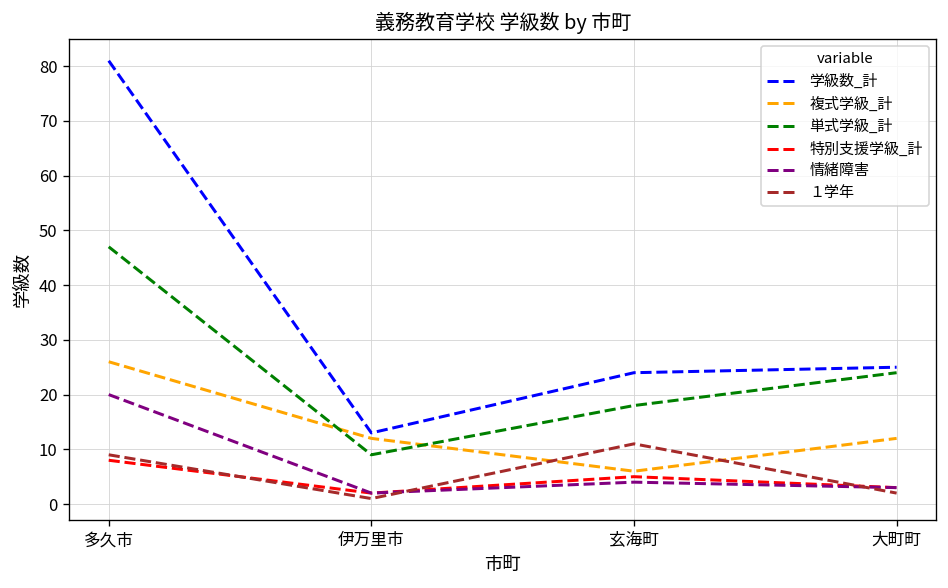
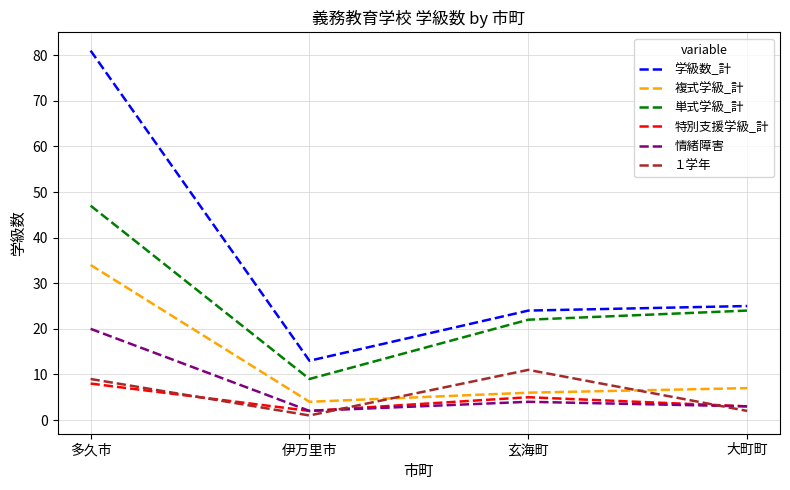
  {
    "学級数_計": {
      "多久市": 81,
      "伊万里市": 13,
      "玄海町": 24,
      "大町町": 25
    },
    "複式学級_計": {
-     "多久市": 26,
-     "伊万里市": 12,
+     "多久市": 34,
+     "伊万里市": 4,
      "玄海町": 6,
-     "大町町": 12
+     "大町町": 7
    },
    "単式学級_計": {
      "多久市": 47,
      "伊万里市": 9,
-     "玄海町": 18,
+     "玄海町": 22,
      "大町町": 24
    },
    "特別支援学級_計": {
      "多久市": 8,
      "玄海町": 5
    },
    "情緒障害": {
      "多久市": 20,
      "玄海町": 4
    },
    "１学年": {
      "多久市": 9,
      "伊万里市": 1,
      "玄海町": 11,
      "大町町": 2
    }
  }
